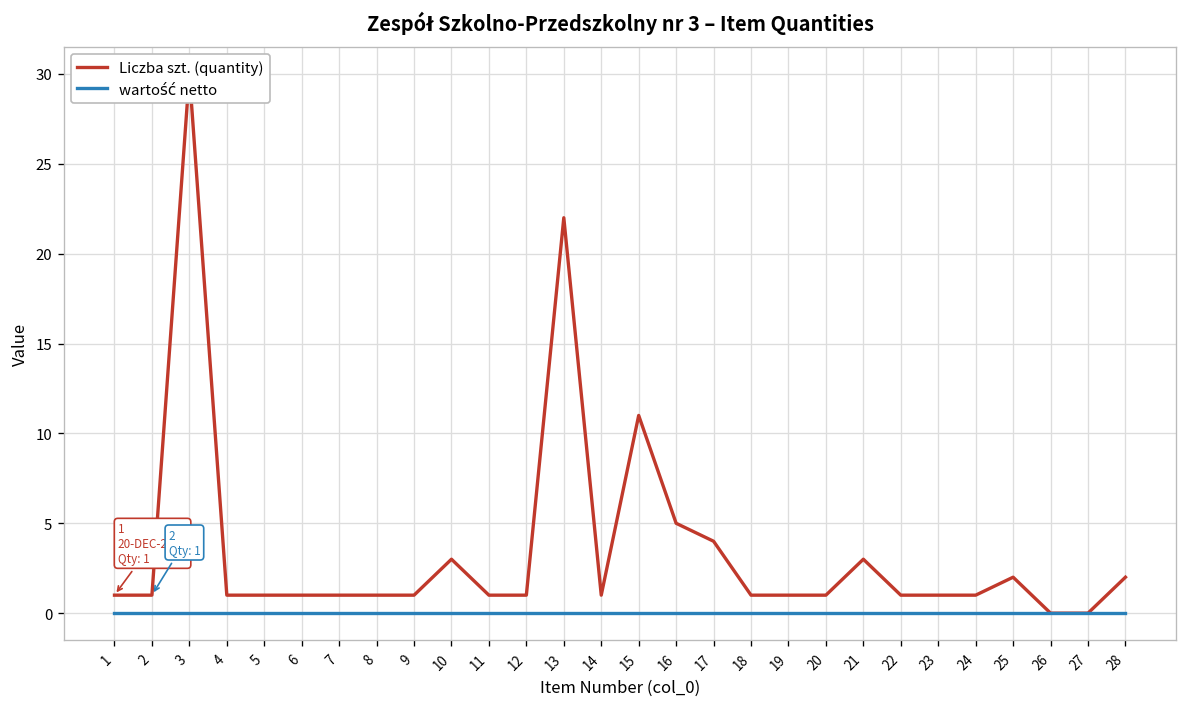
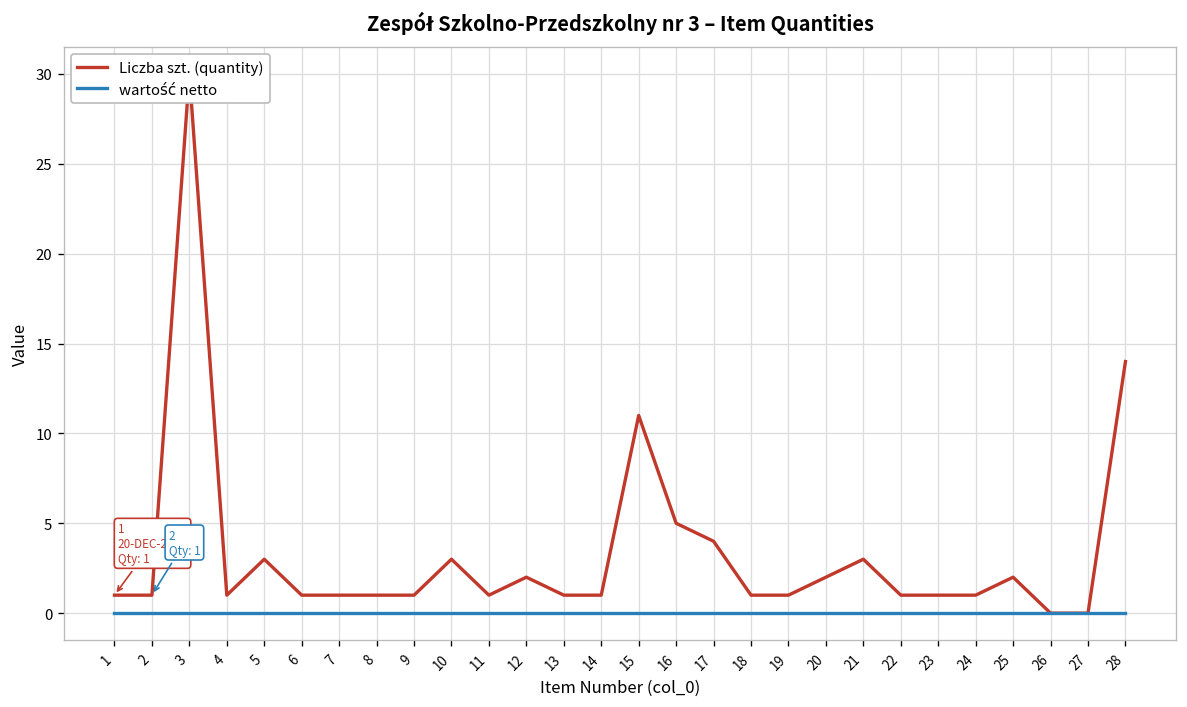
  {
    "Liczba szt. (quantity)": {
      "1": 1,
      "4": 1,
-     "5": 1,
+     "5": 3,
      "6": 1,
      "7": 1,
      "8": 1,
      "9": 1,
      "10": 3,
      "11": 1,
-     "12": 1,
-     "13": 22,
+     "12": 2,
+     "13": 1,
      "14": 1,
      "15": 11,
      "16": 5,
      "17": 4,
      "18": 1,
      "19": 1,
-     "20": 1,
+     "20": 2,
      "21": 3,
      "22": 1,
      "23": 1,
      "24": 1,
      "25": 2,
-     "28": 2
+     "28": 14
    },
    "wartość netto": {
      "1": 0,
      "2": 0,
      "3": 0,
      "4": 0,
      "5": 0,
      "6": 0,
      "7": 0,
      "8": 0,
      "9": 0,
      "10": 0,
      "11": 0,
      "12": 0,
      "13": 0,
      "14": 0,
      "15": 0,
      "16": 0,
      "17": 0,
      "18": 0,
      "19": 0,
      "20": 0,
      "21": 0,
      "22": 0,
      "23": 0,
      "24": 0,
      "25": 0,
      "28": 0
    }
  }
